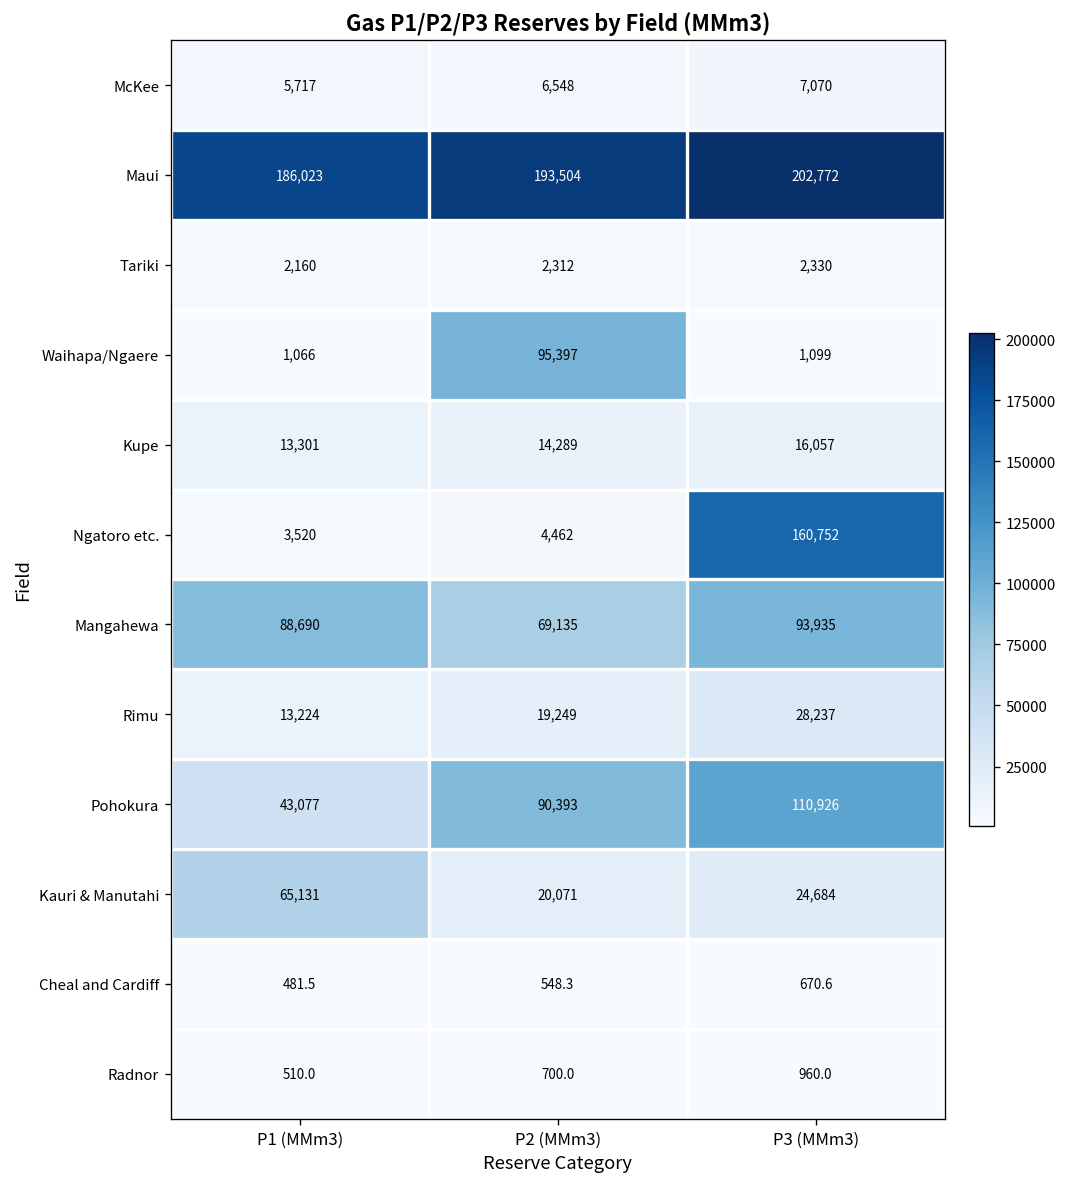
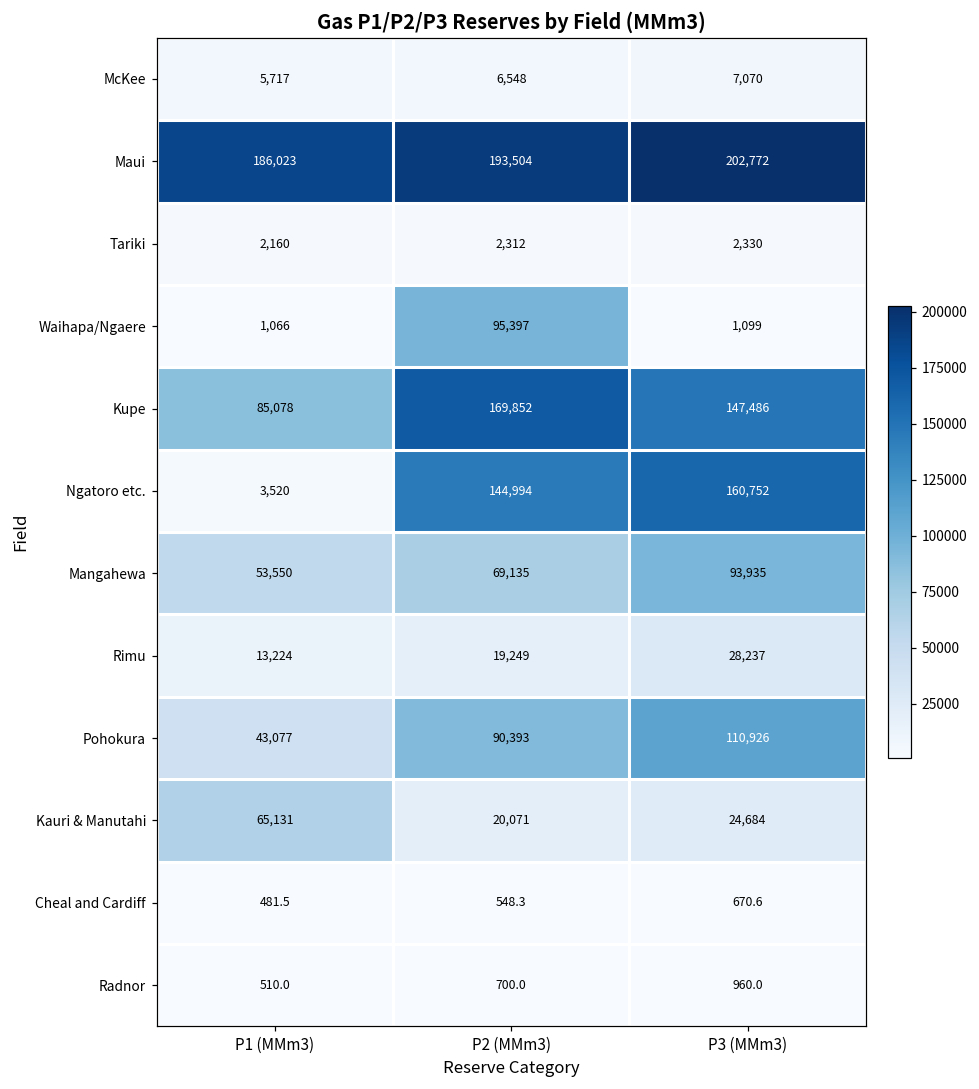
  {
    "McKee": {
      "P1 (MMm3)": "5,717",
      "P2 (MMm3)": "6,548",
      "P3 (MMm3)": "7,070"
    },
    "Maui": {
      "P1 (MMm3)": "186,023",
      "P2 (MMm3)": "193,504",
      "P3 (MMm3)": "202,772"
    },
    "Tariki": {
      "P1 (MMm3)": "2,160",
      "P2 (MMm3)": "2,312",
      "P3 (MMm3)": "2,330"
    },
    "Waihapa/Ngaere": {
      "P1 (MMm3)": "1,066",
      "P2 (MMm3)": "95,397",
      "P3 (MMm3)": "1,099"
    },
    "Kupe": {
-     "P1 (MMm3)": "13,301",
-     "P2 (MMm3)": "14,289",
-     "P3 (MMm3)": "16,057"
+     "P1 (MMm3)": "85,078",
+     "P2 (MMm3)": "169,852",
+     "P3 (MMm3)": "147,486"
    },
    "Ngatoro etc.": {
      "P1 (MMm3)": "3,520",
-     "P2 (MMm3)": "4,462",
+     "P2 (MMm3)": "144,994",
      "P3 (MMm3)": "160,752"
    },
    "Mangahewa": {
-     "P1 (MMm3)": "88,690",
+     "P1 (MMm3)": "53,550",
      "P2 (MMm3)": "69,135",
      "P3 (MMm3)": "93,935"
    },
    "Rimu": {
      "P1 (MMm3)": "13,224",
      "P2 (MMm3)": "19,249",
      "P3 (MMm3)": "28,237"
    },
    "Pohokura": {
      "P1 (MMm3)": "43,077",
      "P2 (MMm3)": "90,393",
      "P3 (MMm3)": "110,926"
    },
    "Kauri & Manutahi": {
      "P1 (MMm3)": "65,131",
      "P2 (MMm3)": "20,071",
      "P3 (MMm3)": "24,684"
    },
    "Cheal and Cardiff": {
      "P1 (MMm3)": "481.5",
      "P2 (MMm3)": "548.3",
      "P3 (MMm3)": "670.6"
    },
    "Radnor": {
      "P1 (MMm3)": "510.0",
      "P2 (MMm3)": "700.0",
      "P3 (MMm3)": "960.0"
    }
  }
